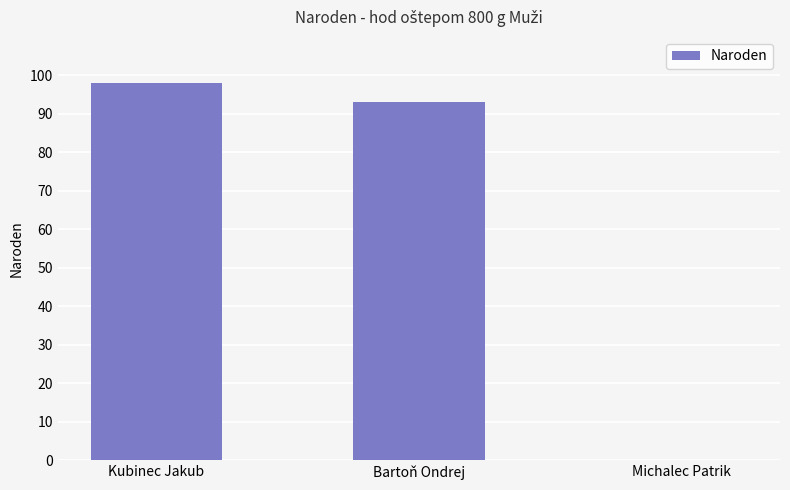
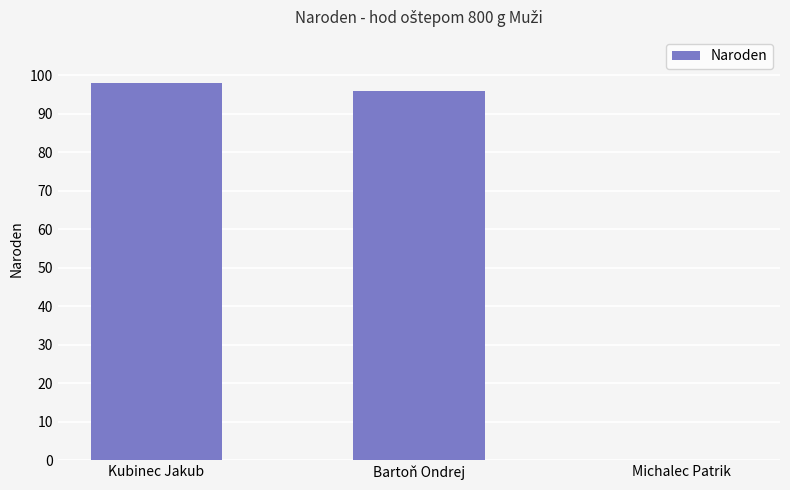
  {
    "Kubinec Jakub": 98,
-   "Bartoň Ondrej": 93,
+   "Bartoň Ondrej": 96,
    "Michalec Patrik": 0
  }
